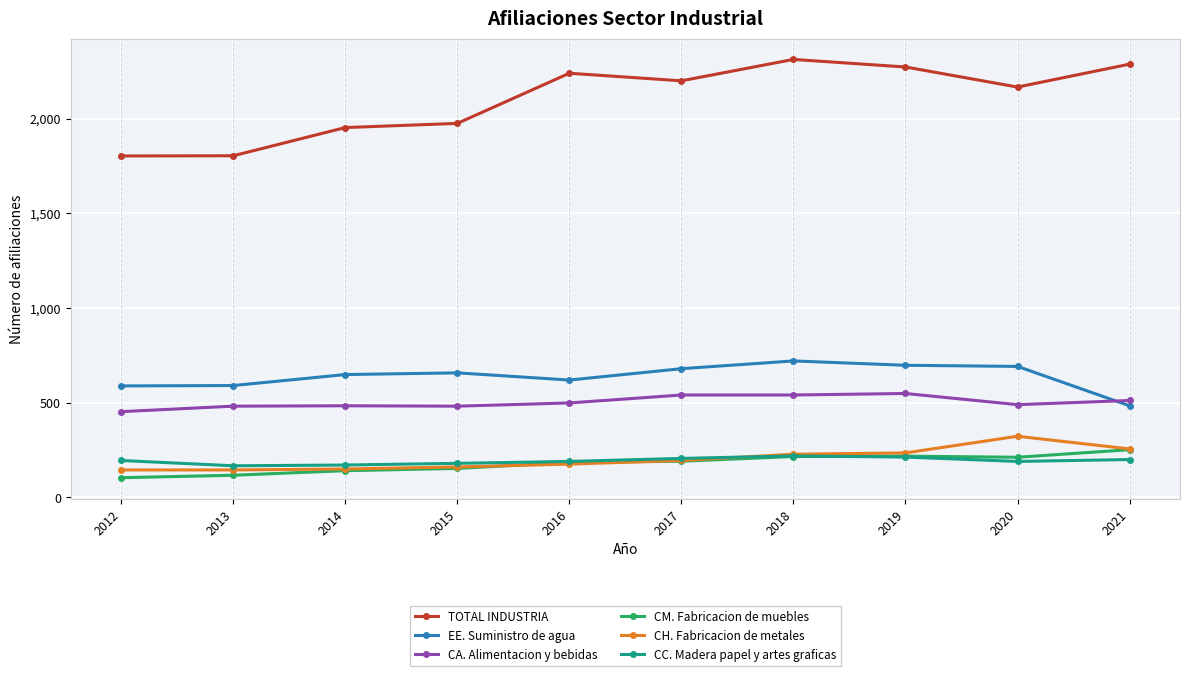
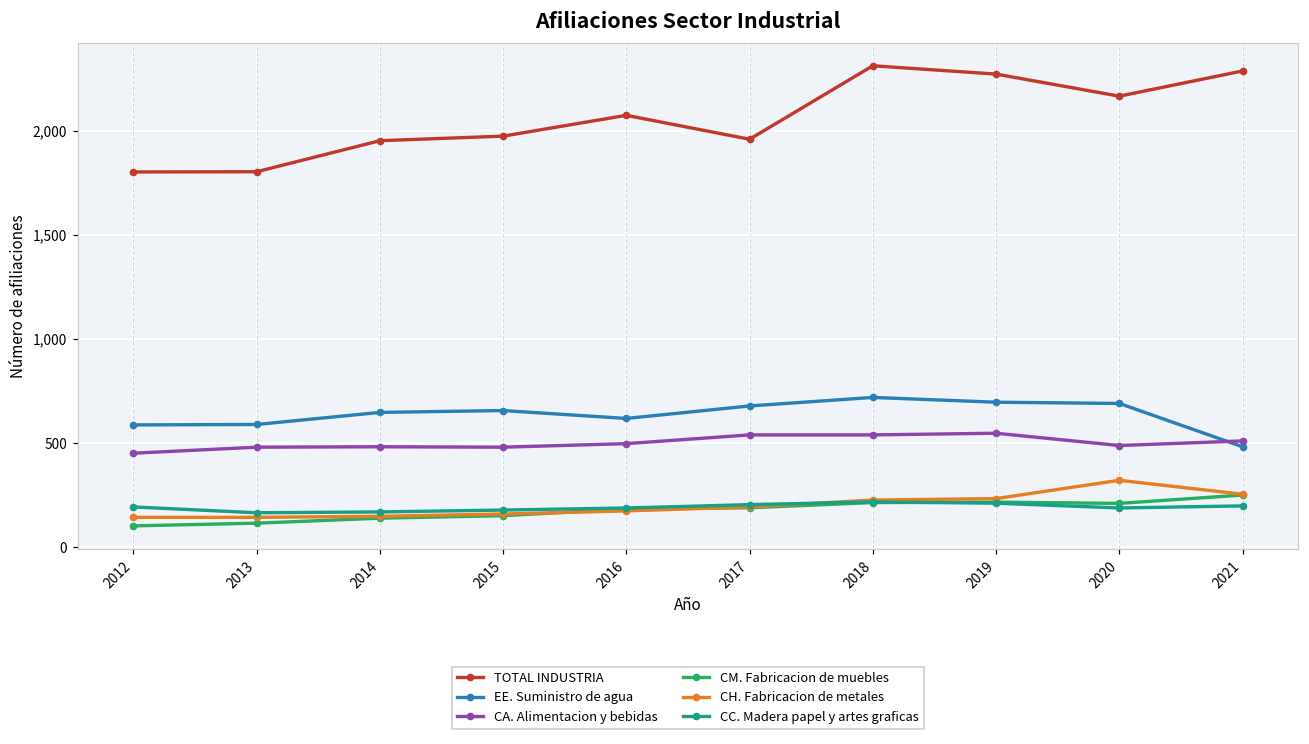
  {
    "TOTAL INDUSTRIA": {
      "2012": "1,800",
      "2013": "1,800",
      "2014": "1,950",
      "2015": "1,980",
-     "2016": "2,240",
-     "2017": "2,200",
+     "2016": "2,080",
+     "2017": "1,960",
      "2018": "2,310",
      "2019": "2,270",
      "2020": "2,170",
      "2021": "2,290"
    },
    "EE. Suministro de agua": {
      "2012": "590",
      "2013": "590",
      "2014": "650",
      "2015": "660",
      "2016": "620",
      "2017": "680",
      "2018": "720",
      "2019": "700",
      "2020": "690",
      "2021": "480"
    },
    "CA. Alimentacion y bebidas": {
      "2012": "450",
      "2013": "480",
      "2014": "480",
      "2015": "480",
      "2016": "500",
      "2017": "540",
      "2018": "540",
      "2019": "550",
      "2020": "490",
      "2021": "510"
    },
    "CH. Fabricacion de metales": {
      "2012": "140",
      "2013": "140",
      "2019": "230",
      "2020": "320"
    }
  }
